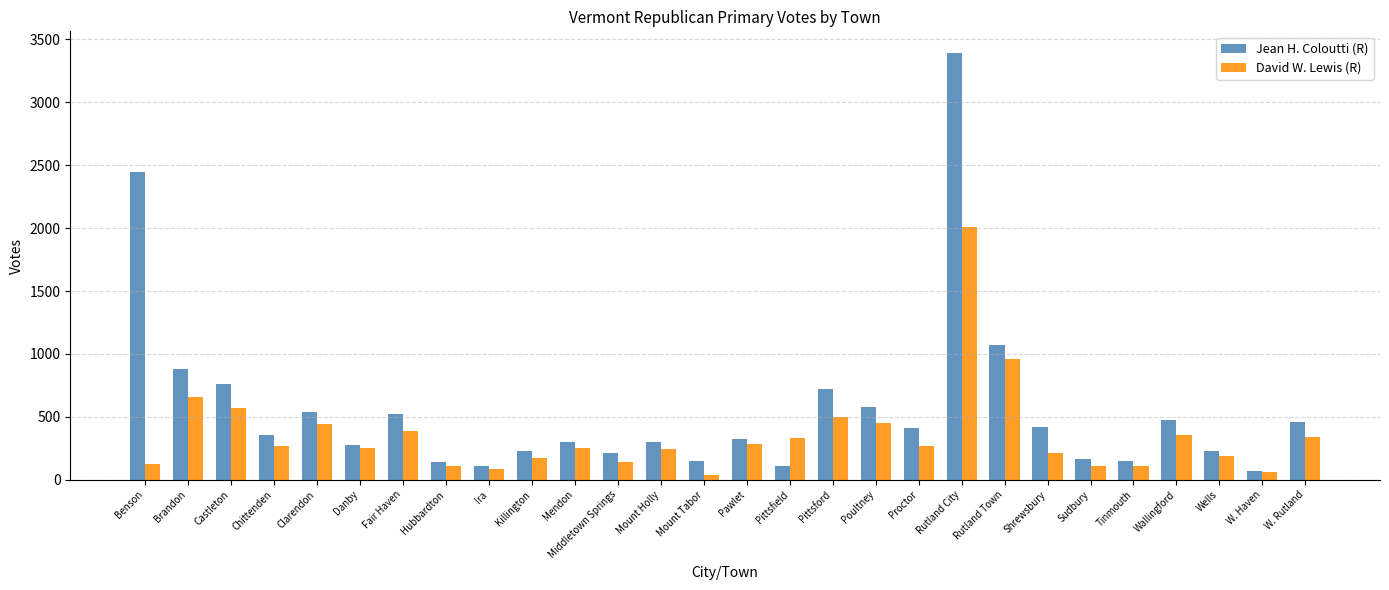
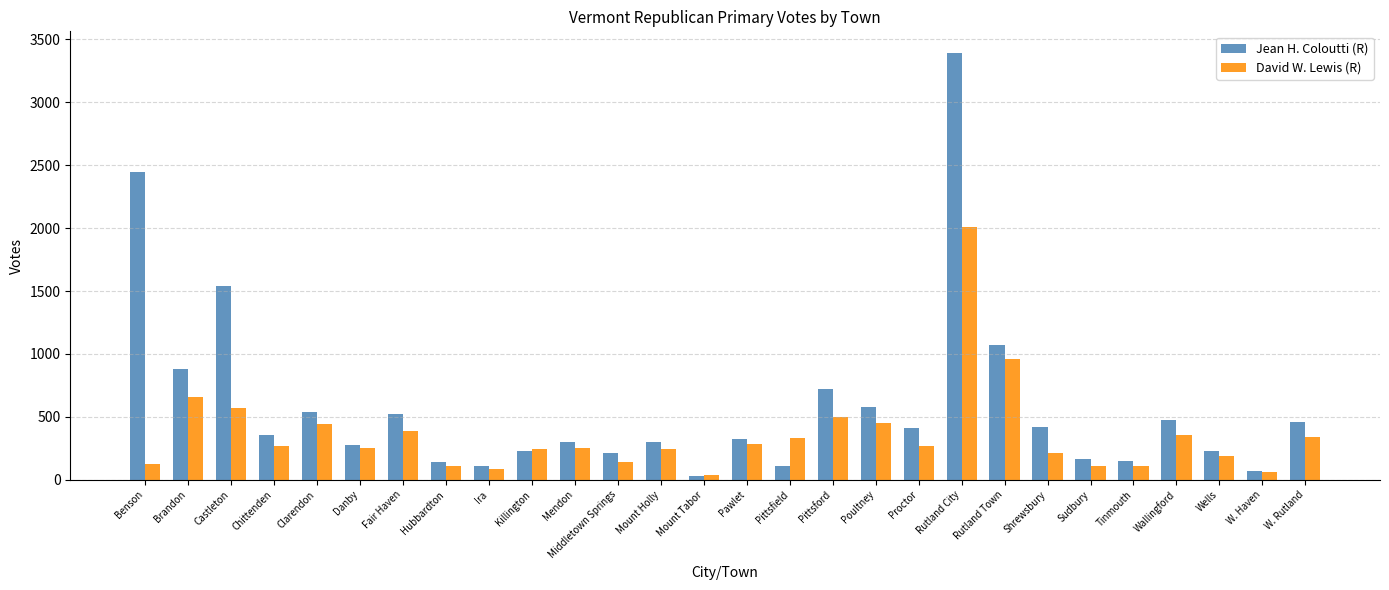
  {
    "Jean H. Coloutti (R)": {
      "Benson": 2440,
      "Brandon": 880,
-     "Castleton": 760,
+     "Castleton": 1540,
      "Chittenden": 350,
      "Clarendon": 540,
      "Danby": 280,
      "Fair Haven": 520,
      "Hubbardton": 140,
      "Ira": 110,
      "Killington": 230,
      "Mendon": 300,
      "Middletown Springs": 220,
      "Mount Holly": 300,
-     "Mount Tabor": 150,
+     "Mount Tabor": 30,
      "Pawlet": 330,
      "Pittsfield": 110,
      "Pittsford": 720,
      "Poultney": 580,
      "Proctor": 410,
      "Rutland City": 3390,
      "Rutland Town": 1070,
      "Shrewsbury": 420,
      "Sudbury": 160,
      "Tinmouth": 150,
      "Wallingford": 470,
      "Wells": 230,
      "W. Haven": 70,
      "W. Rutland": 460
    },
    "David W. Lewis (R)": {
      "Benson": 130,
      "Brandon": 660,
      "Castleton": 570,
      "Chittenden": 270,
      "Clarendon": 440,
      "Danby": 250,
      "Fair Haven": 390,
      "Hubbardton": 110,
      "Ira": 90,
-     "Killington": 170,
+     "Killington": 250,
      "Mendon": 250,
      "Middletown Springs": 150,
      "Mount Holly": 240,
      "Mount Tabor": 40,
      "Pawlet": 280,
      "Pittsfield": 330,
      "Pittsford": 500,
      "Poultney": 450,
      "Proctor": 270,
      "Rutland City": 2010,
      "Rutland Town": 960,
      "Shrewsbury": 210,
      "Sudbury": 110,
      "Tinmouth": 110,
      "Wallingford": 360,
      "Wells": 190,
      "W. Haven": 60,
      "W. Rutland": 340
    }
  }
